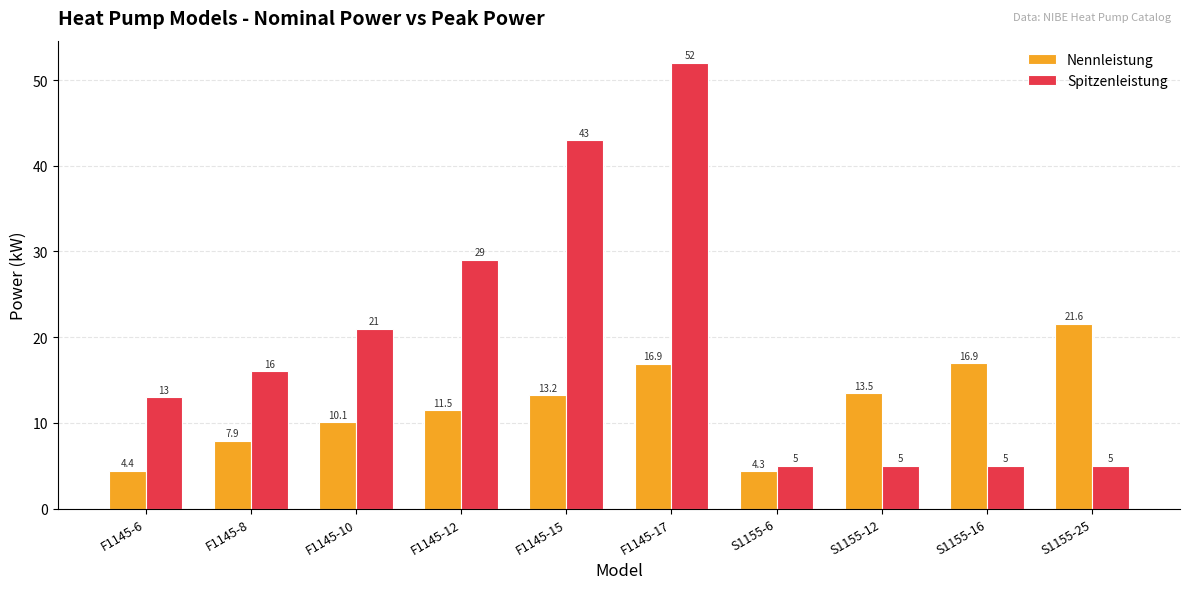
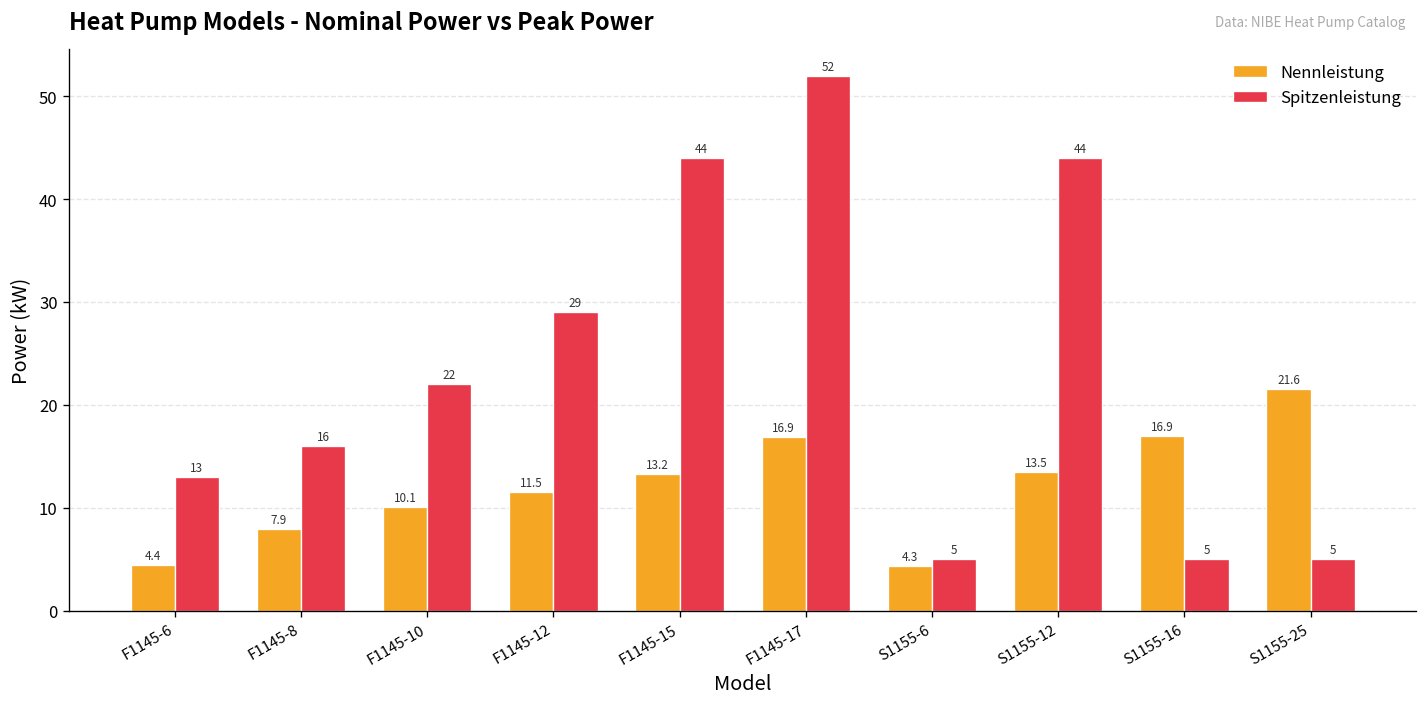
  {
    "Nennleistung": {
      "F1145-6": 4.4,
      "F1145-8": 7.9,
      "F1145-10": 10.1,
      "F1145-12": 11.5,
      "F1145-15": 13.2,
      "F1145-17": 16.9,
      "S1155-6": 4.3,
      "S1155-12": 13.5,
      "S1155-16": 16.9,
      "S1155-25": 21.6
    },
    "Spitzenleistung": {
      "F1145-6": 13,
      "F1145-8": 16,
-     "F1145-10": 21,
+     "F1145-10": 22,
      "F1145-12": 29,
-     "F1145-15": 43,
+     "F1145-15": 44,
      "F1145-17": 52,
      "S1155-6": 5,
-     "S1155-12": 5,
+     "S1155-12": 44,
      "S1155-16": 5,
      "S1155-25": 5
    }
  }
